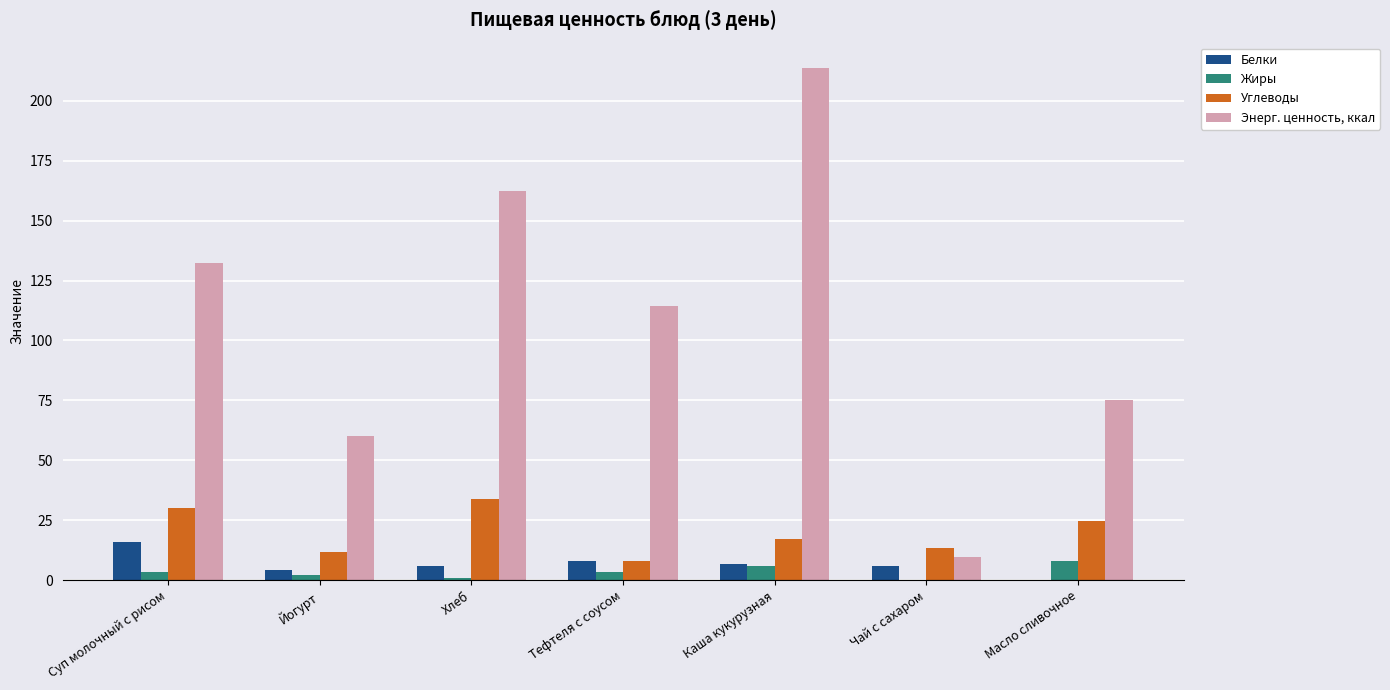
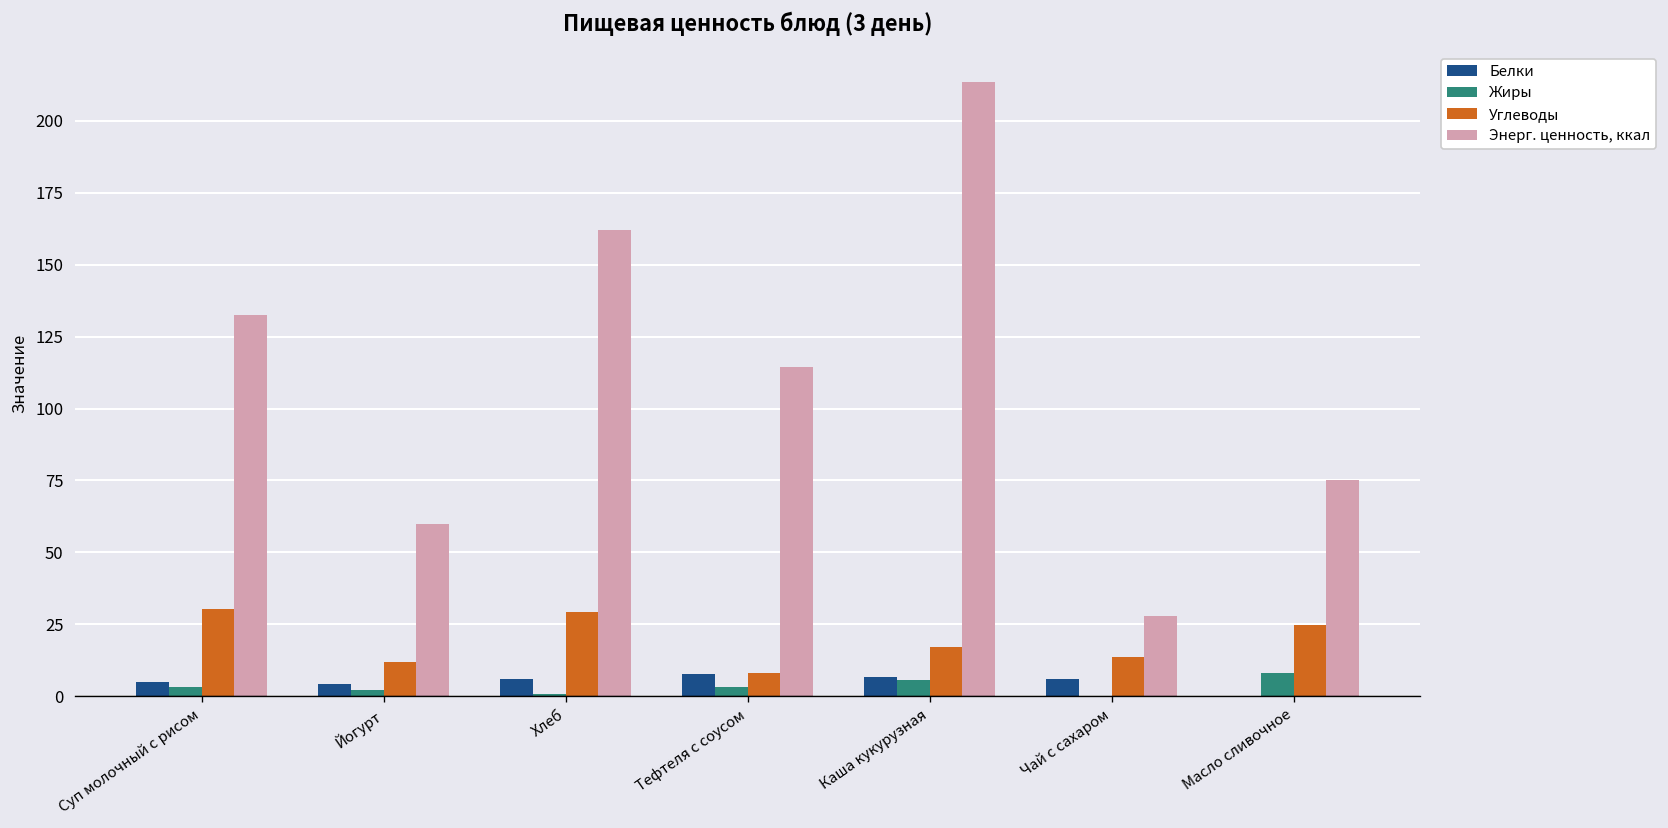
  {
    "Белки": {
-     "Суп молочный с рисом": 16,
+     "Суп молочный с рисом": 5,
      "Йогурт": 4,
      "Хлеб": 6,
      "Тефтеля с соусом": 8,
      "Каша кукурузная": 7,
      "Чай с сахаром": 6
    },
    "Жиры": {
      "Суп молочный с рисом": 3,
      "Йогурт": 2,
      "Тефтеля с соусом": 3,
      "Каша кукурузная": 6,
      "Чай с сахаром": 0,
      "Масло сливочное": 8
    },
    "Углеводы": {
      "Суп молочный с рисом": 30,
      "Йогурт": 12,
-     "Хлеб": 34,
+     "Хлеб": 29,
      "Тефтеля с соусом": 8,
      "Каша кукурузная": 17,
      "Чай с сахаром": 13,
      "Масло сливочное": 25
    },
    "Энерг. ценность, ккал": {
      "Суп молочный с рисом": 132,
      "Йогурт": 60,
      "Хлеб": 162,
      "Тефтеля с соусом": 114,
      "Каша кукурузная": 214,
-     "Чай с сахаром": 10,
+     "Чай с сахаром": 28,
      "Масло сливочное": 75
    }
  }
